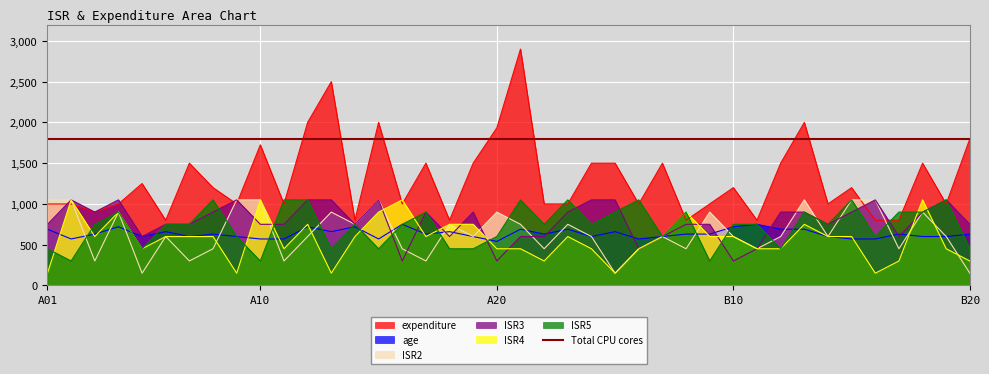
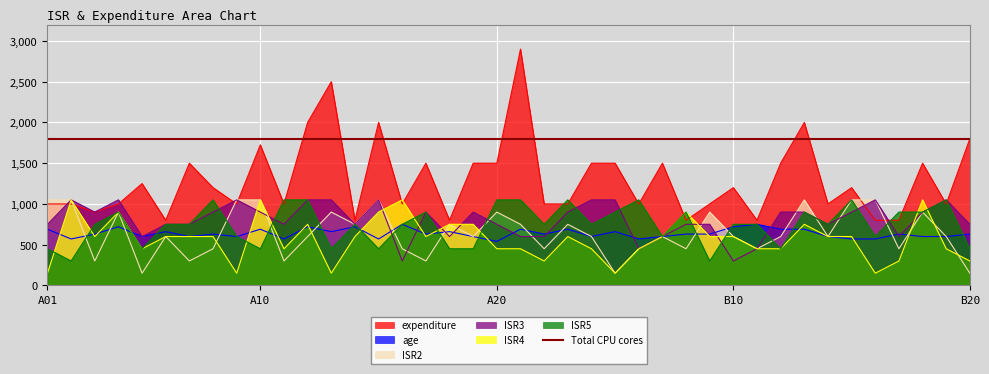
  {
    "expenditure": {
      "A01": "1,000",
      "A10": "1,700",
-     "A20": "1,900",
+     "A20": "1,500",
      "B10": "1,200",
      "B20": "1,800"
    },
    "age": {
      "A01": "700",
-     "A10": "600",
+     "A10": "700",
      "A20": "500",
      "B20": "600"
    },
    "ISR2": {
      "A01": "1,100",
      "A20": "900",
      "B20": "200"
    },
    "ISR3": {
      "A01": "800",
-     "A10": "800",
-     "A20": "300",
+     "A10": "900",
+     "A20": "800",
      "B10": "300",
      "B20": "800"
    },
    "ISR4": {
      "A01": "200",
      "A20": "500",
      "B20": "300"
    },
    "ISR5": {
      "A01": "500",
-     "A10": "300",
-     "A20": "600",
+     "A10": "500",
+     "A20": "1,100",
      "B20": "500"
    }
  }
